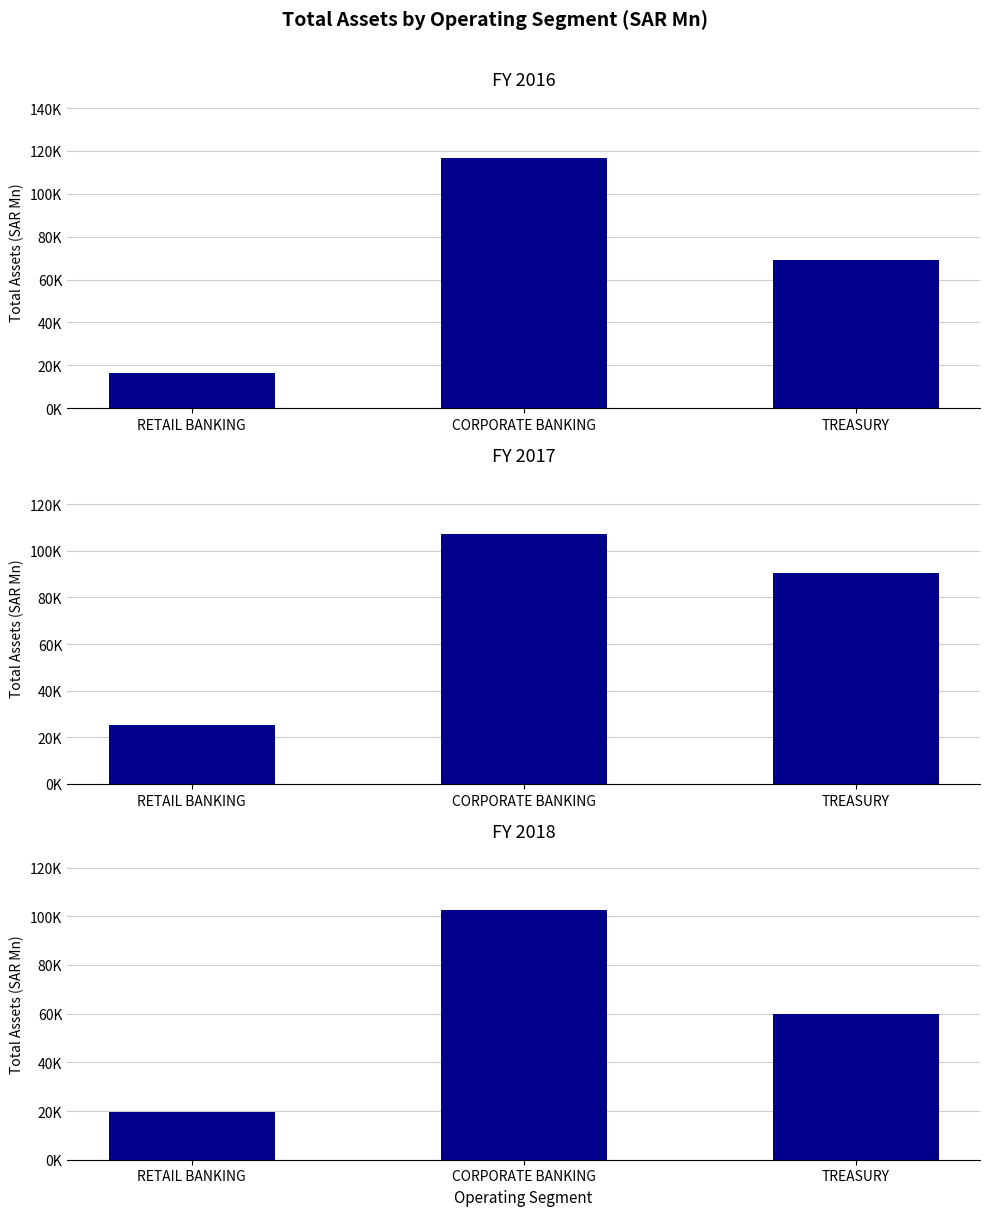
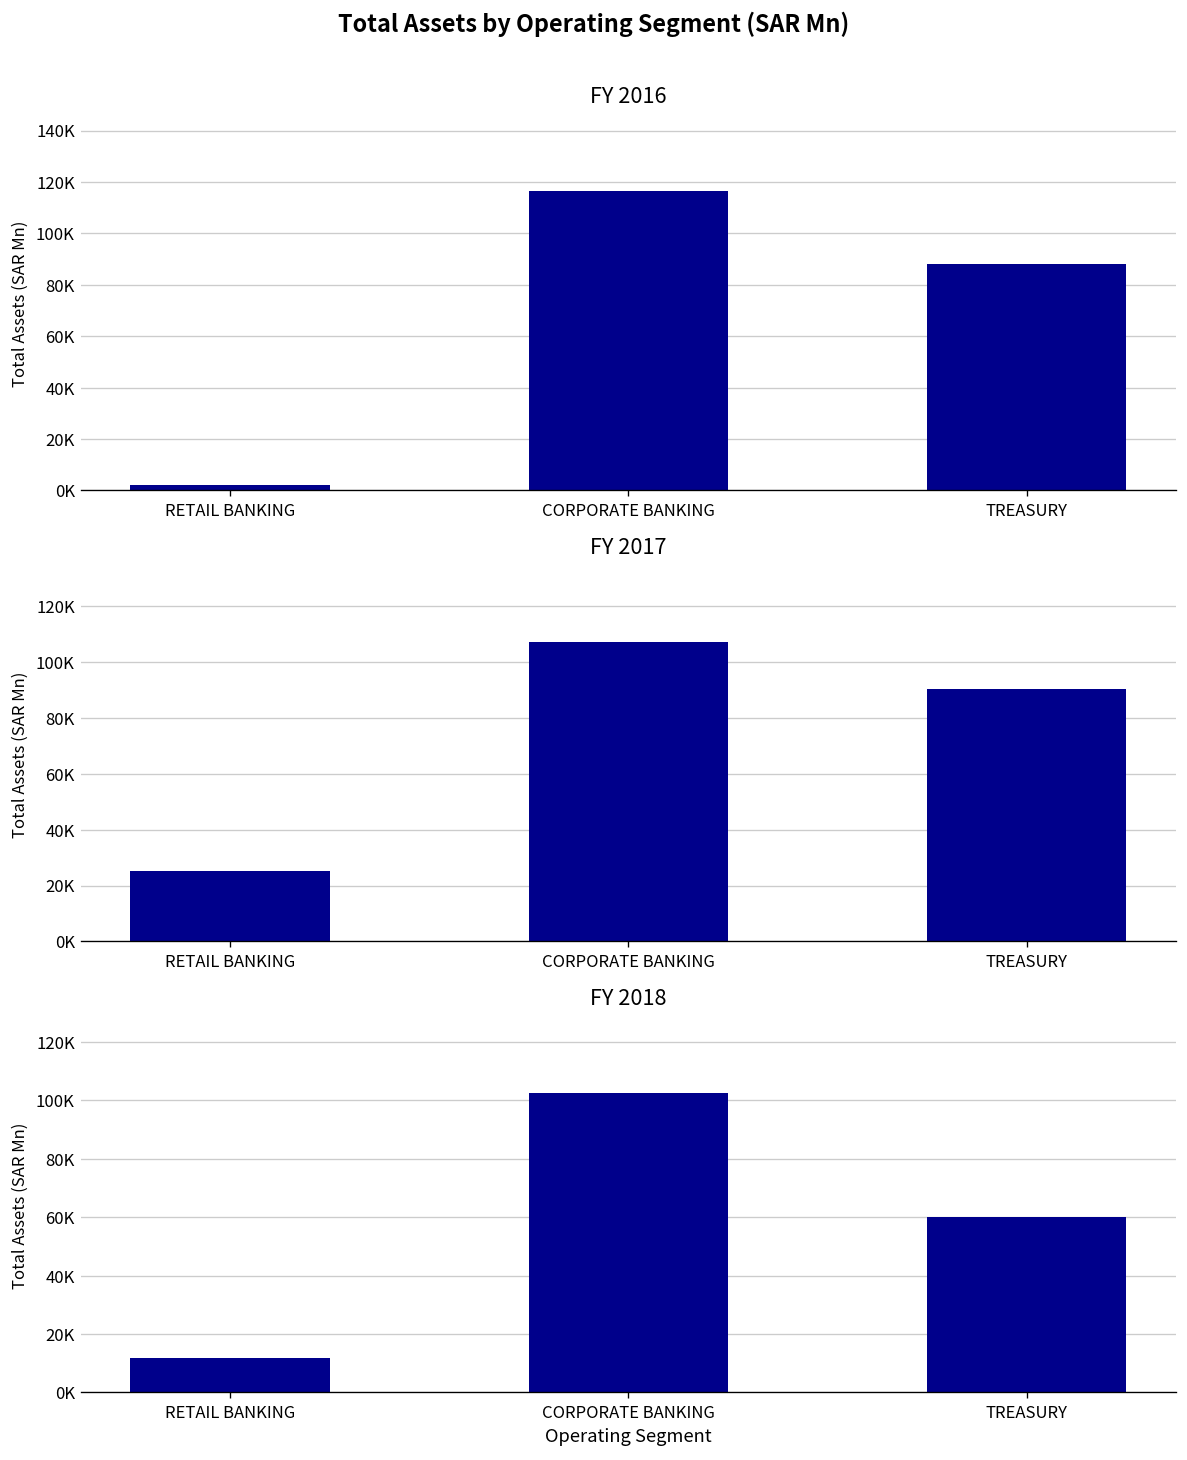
  {
    "FY 2016": {
-     "RETAIL BANKING": 17000,
+     "RETAIL BANKING": 2000,
      "CORPORATE BANKING": 117000,
-     "TREASURY": 69000
+     "TREASURY": 88000
    },
    "FY 2017": {
      "RETAIL BANKING": 25000,
      "CORPORATE BANKING": 107000,
      "TREASURY": 90000
    },
    "FY 2018": {
-     "RETAIL BANKING": 20000,
+     "RETAIL BANKING": 12000,
      "CORPORATE BANKING": 103000,
      "TREASURY": 60000
    }
  }
